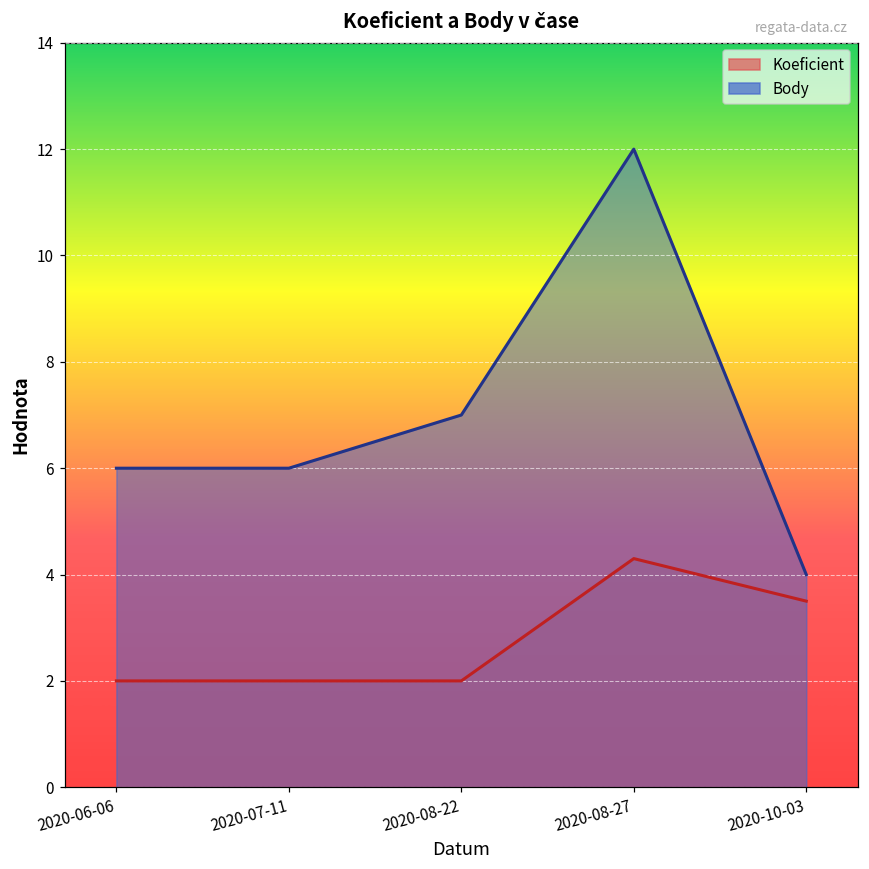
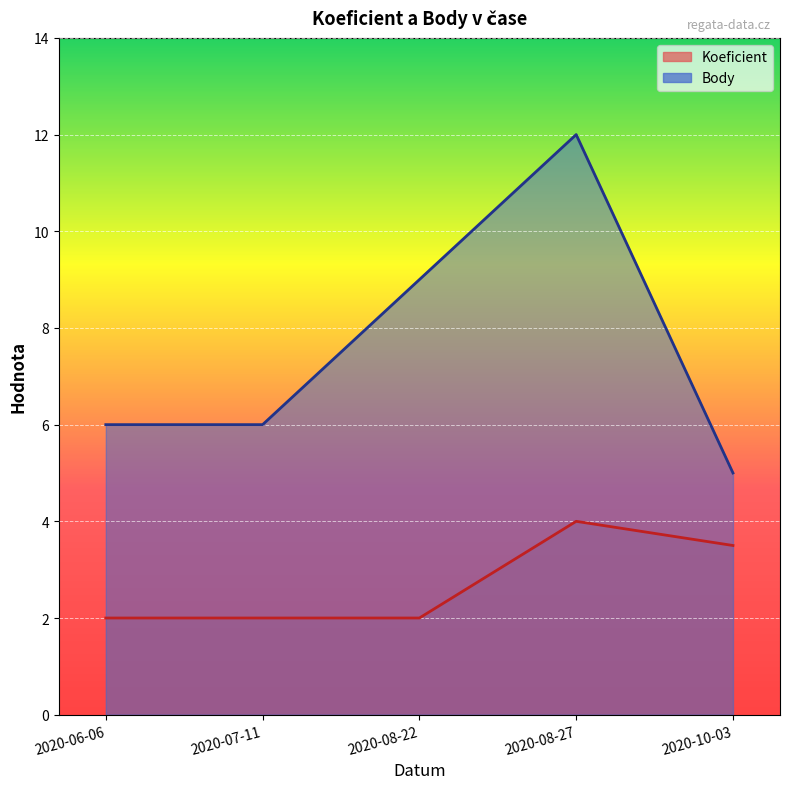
  {
    "Koeficient": {
      "2020-06-06": 2.0,
      "2020-07-11": 2.0,
      "2020-08-22": 2.0,
-     "2020-08-27": 4.3,
+     "2020-08-27": 4.0,
      "2020-10-03": 3.5
    },
    "Body": {
      "2020-06-06": 6,
      "2020-07-11": 6,
-     "2020-08-22": 7,
+     "2020-08-22": 9,
      "2020-08-27": 12,
-     "2020-10-03": 4
+     "2020-10-03": 5
    }
  }
